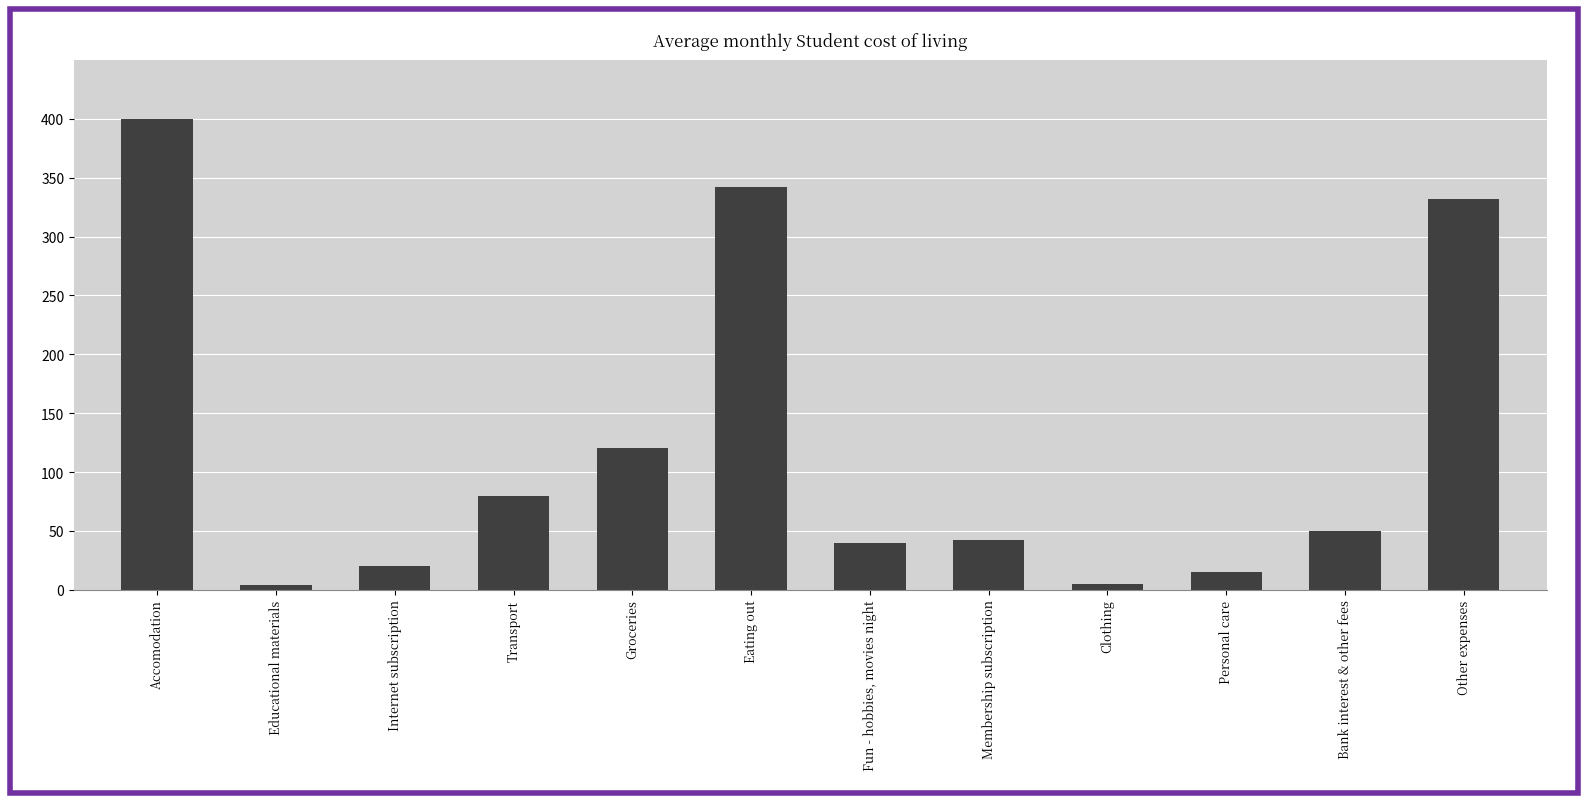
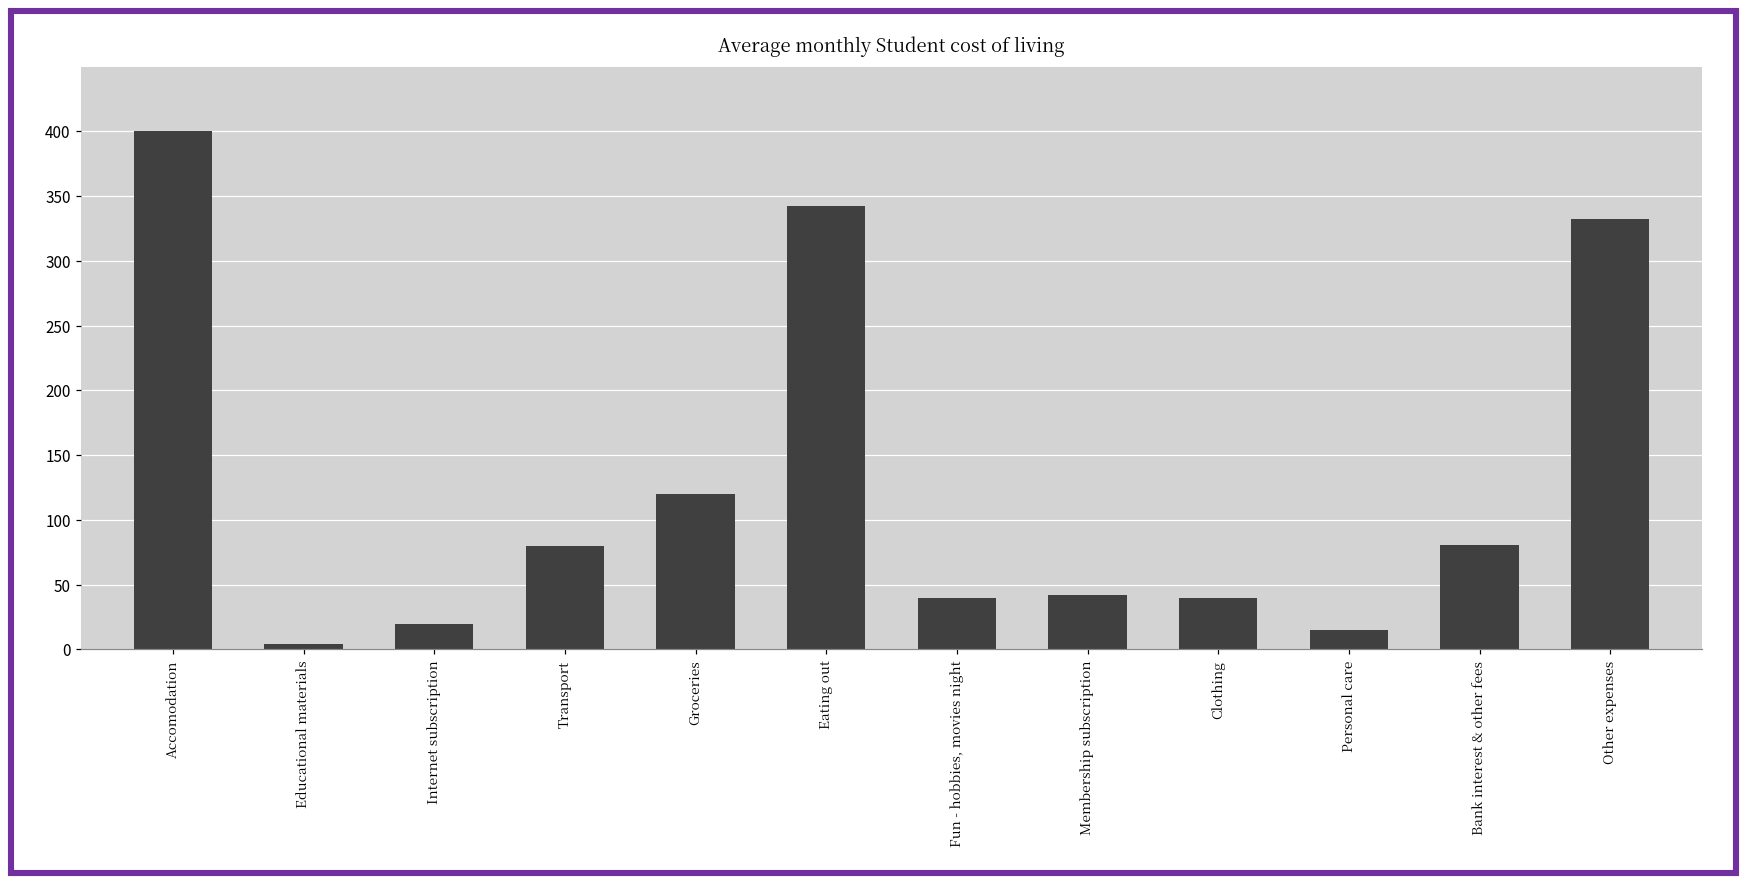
  {
    "Accomodation": 400,
    "Educational materials": 4,
    "Internet subscription": 20,
    "Transport": 80,
    "Groceries": 120,
    "Eating out": 342,
    "Fun - hobbies, movies night": 40,
    "Membership subscription": 42,
-   "Clothing": 5,
+   "Clothing": 40,
    "Personal care": 15,
-   "Bank interest & other fees": 50,
+   "Bank interest & other fees": 81,
    "Other expenses": 332
  }
